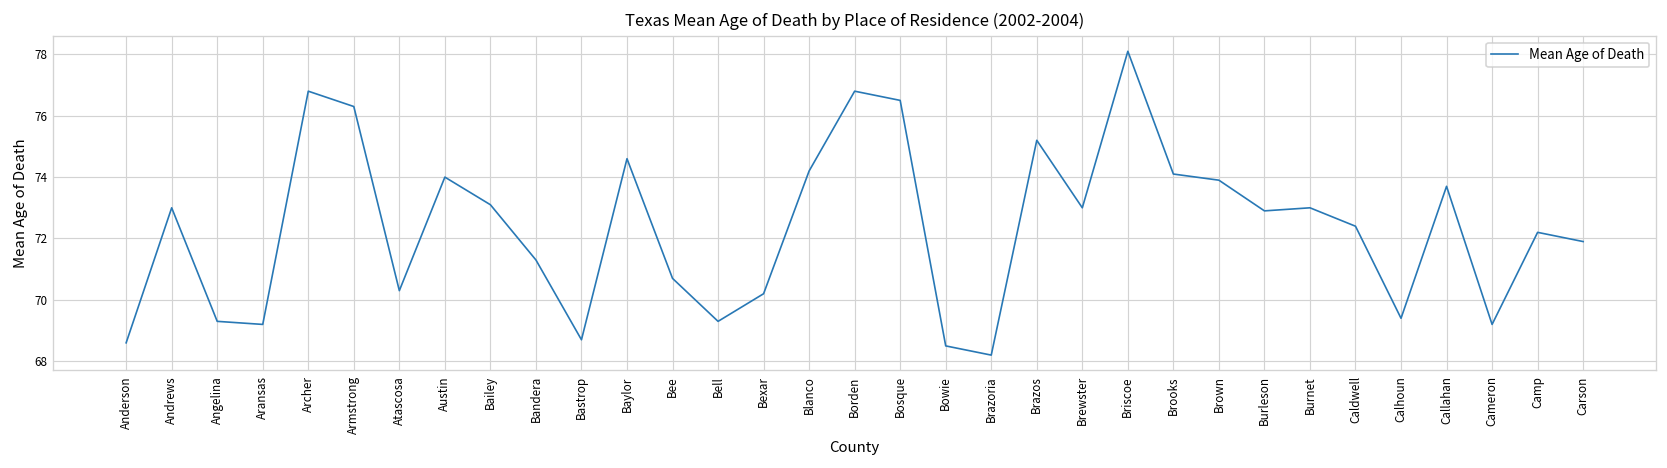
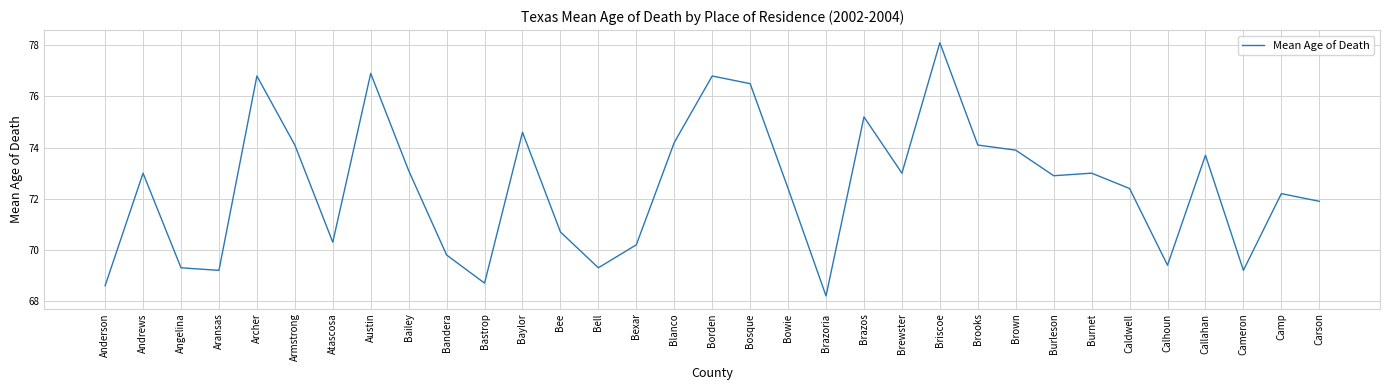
  {
    "Anderson": 68.6,
    "Andrews": 73.0,
    "Angelina": 69.3,
    "Aransas": 69.2,
    "Archer": 76.8,
-   "Armstrong": 76.3,
+   "Armstrong": 74.1,
    "Atascosa": 70.3,
-   "Austin": 74.0,
+   "Austin": 76.9,
    "Bailey": 73.1,
-   "Bandera": 71.3,
+   "Bandera": 69.8,
    "Bastrop": 68.7,
    "Baylor": 74.6,
    "Bee": 70.7,
    "Bell": 69.3,
    "Bexar": 70.2,
    "Blanco": 74.2,
    "Borden": 76.8,
    "Bosque": 76.5,
-   "Bowie": 68.5,
+   "Bowie": 72.4,
    "Brazoria": 68.2,
    "Brazos": 75.2,
    "Brewster": 73.0,
    "Briscoe": 78.1,
    "Brooks": 74.1,
    "Brown": 73.9,
    "Burleson": 72.9,
    "Burnet": 73.0,
    "Caldwell": 72.4,
    "Calhoun": 69.4,
    "Callahan": 73.7,
    "Cameron": 69.2,
    "Camp": 72.2,
    "Carson": 71.9
  }
